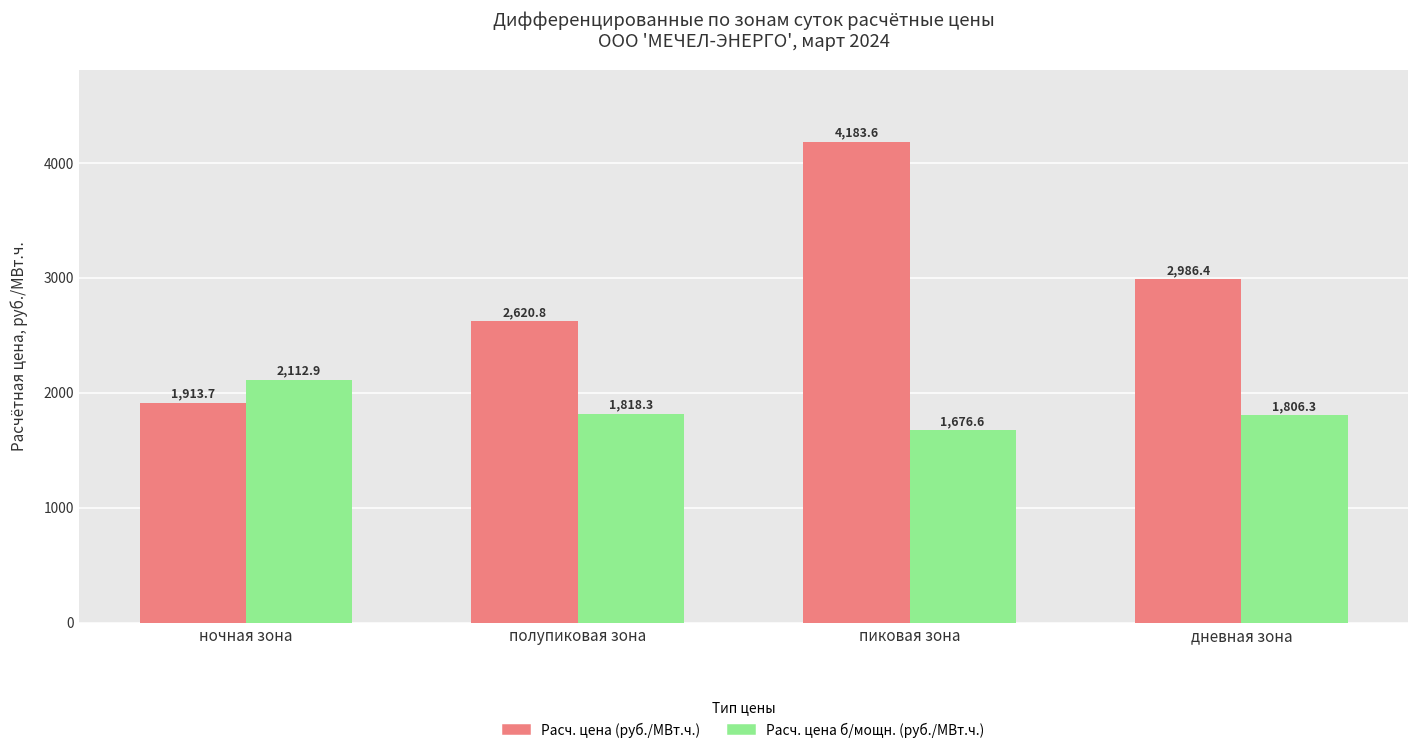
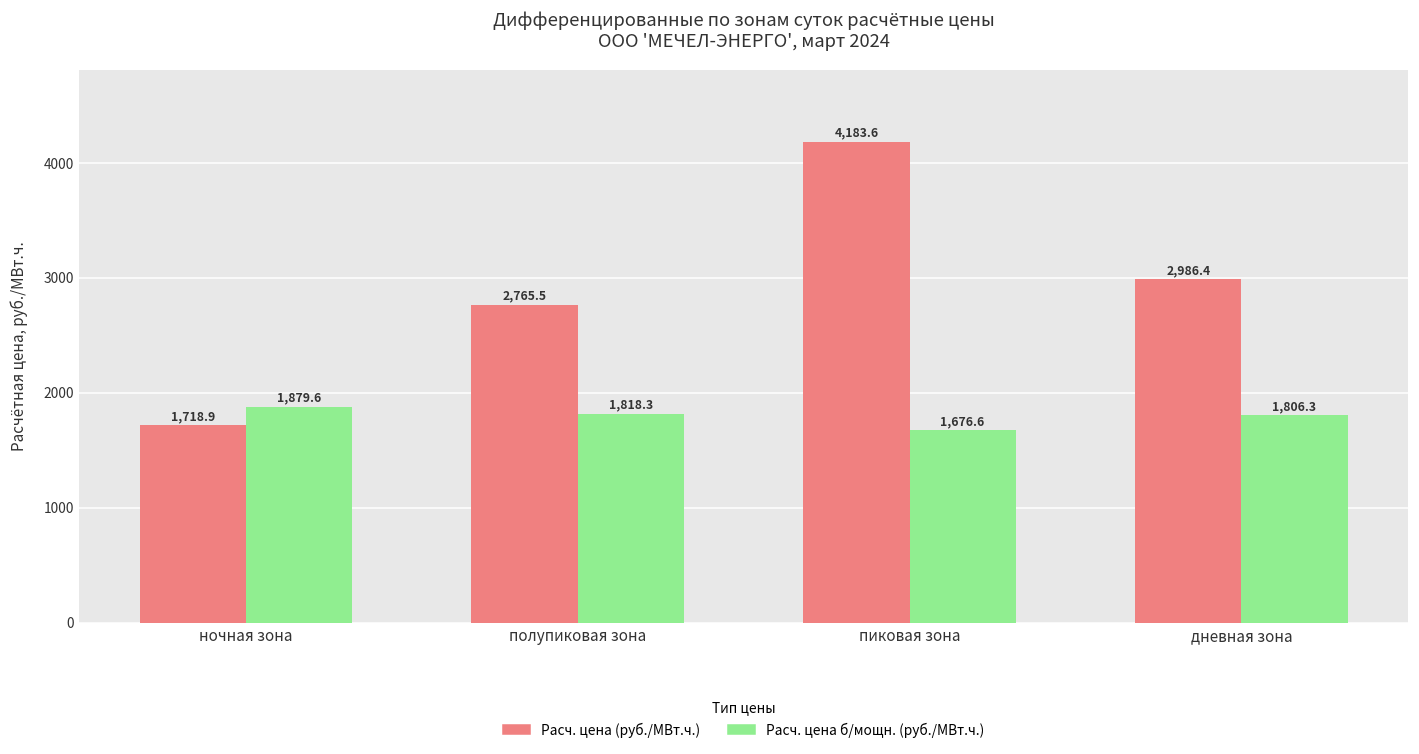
  {
    "Расч. цена (руб./МВт.ч.)": {
-     "ночная зона": "1,913.7",
-     "полупиковая зона": "2,620.8",
+     "ночная зона": "1,718.9",
+     "полупиковая зона": "2,765.5",
      "пиковая зона": "4,183.6",
      "дневная зона": "2,986.4"
    },
    "Расч. цена б/мощн. (руб./МВт.ч.)": {
-     "ночная зона": "2,112.9",
+     "ночная зона": "1,879.6",
      "полупиковая зона": "1,818.3",
      "пиковая зона": "1,676.6",
      "дневная зона": "1,806.3"
    }
  }
